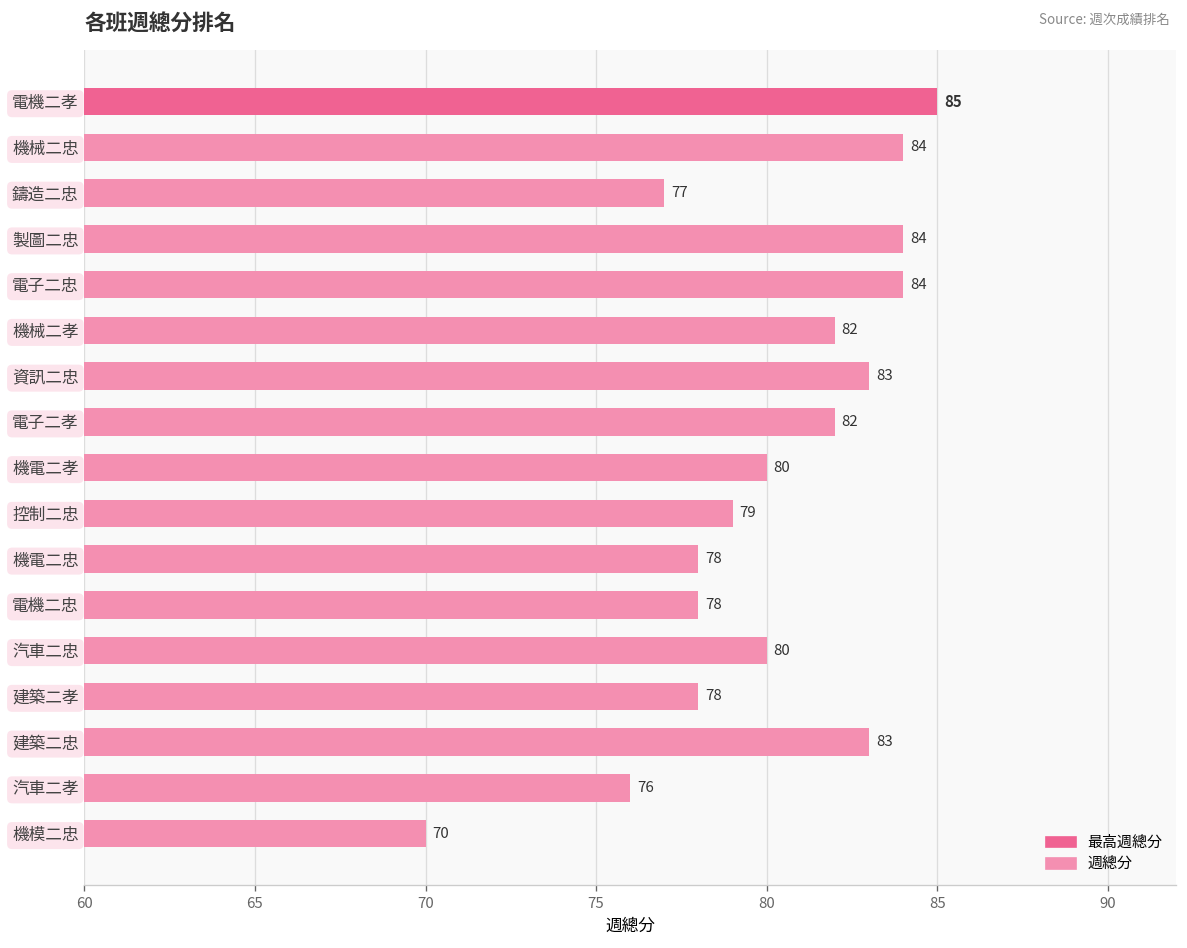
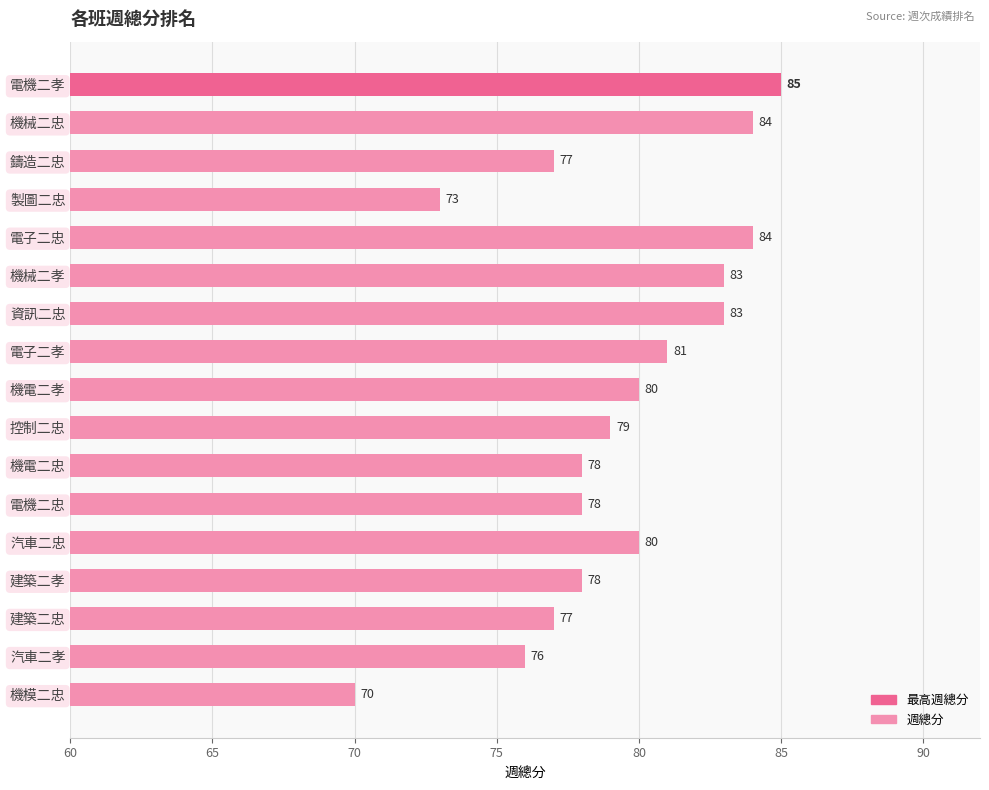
  {
    "電機二孝": 85,
    "機械二忠": 84,
    "鑄造二忠": 77,
-   "製圖二忠": 84,
+   "製圖二忠": 73,
    "電子二忠": 84,
-   "機械二孝": 82,
+   "機械二孝": 83,
    "資訊二忠": 83,
-   "電子二孝": 82,
+   "電子二孝": 81,
    "機電二孝": 80,
    "控制二忠": 79,
    "機電二忠": 78,
    "電機二忠": 78,
    "汽車二忠": 80,
    "建築二孝": 78,
-   "建築二忠": 83,
+   "建築二忠": 77,
    "汽車二孝": 76,
    "機模二忠": 70
  }
